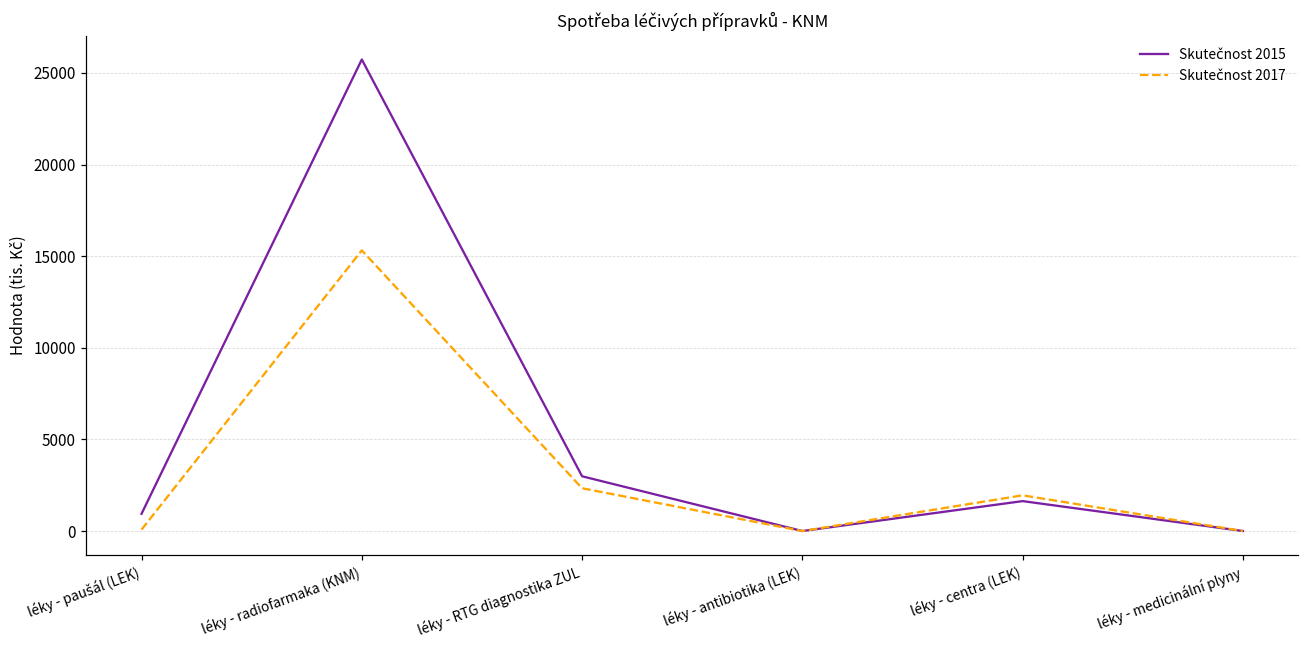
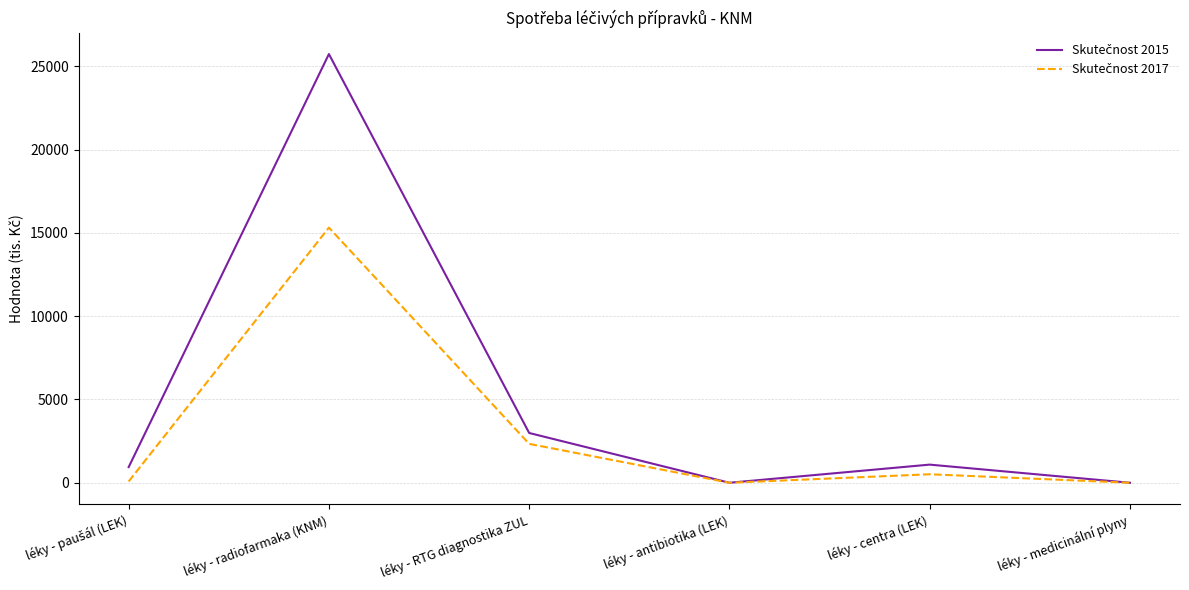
  {
    "Skutečnost 2015": {
      "léky - paušál (LEK)": 900,
      "léky - radiofarmaka (KNM)": 25700,
      "léky - RTG diagnostika ZUL": 3000,
-     "léky - centra (LEK)": 1600
+     "léky - centra (LEK)": 1100
    },
    "Skutečnost 2017": {
      "léky - paušál (LEK)": 100,
      "léky - radiofarmaka (KNM)": 15300,
      "léky - RTG diagnostika ZUL": 2300,
-     "léky - centra (LEK)": 1900
+     "léky - centra (LEK)": 500
    }
  }
